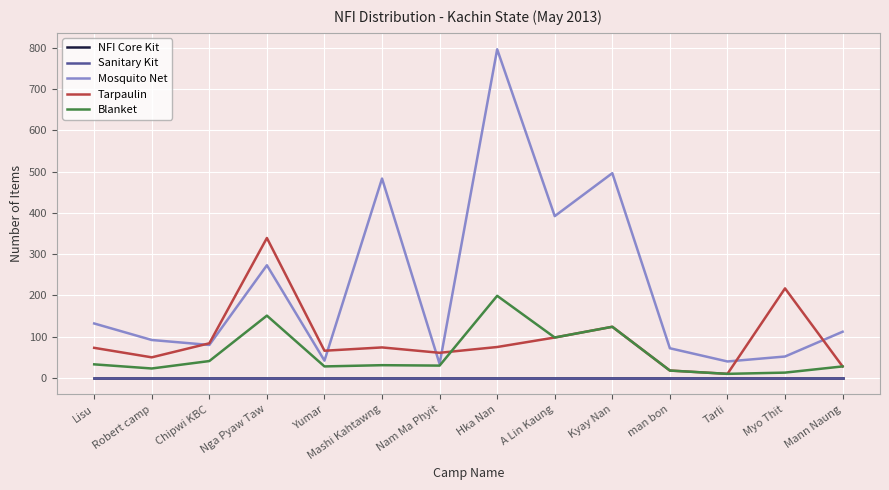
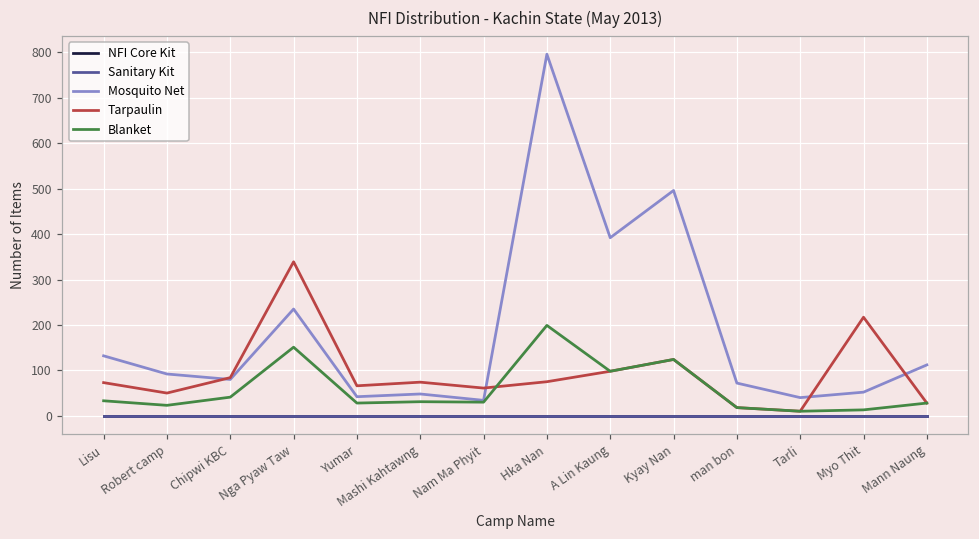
  {
    "Sanitary Kit": {
      "Lisu": 0,
      "Robert camp": 0,
      "Chipwi KBC": 0,
      "Nga Pyaw Taw": 0,
      "Yumar": 0,
      "Mashi Kahtawng": 0,
      "Nam Ma Phyit": 0,
      "Hka Nan": 0,
      "A Lin Kaung": 0,
      "Kyay Nan": 0,
      "man bon": 0,
      "Tarli": 0,
      "Myo Thit": 0,
      "Mann Naung": 0
    },
    "Mosquito Net": {
      "Lisu": 130,
      "Robert camp": 90,
-     "Nga Pyaw Taw": 270,
+     "Nga Pyaw Taw": 240,
      "Yumar": 40,
-     "Mashi Kahtawng": 480,
+     "Mashi Kahtawng": 50,
      "Hka Nan": 800,
      "A Lin Kaung": 390,
      "Kyay Nan": 500,
      "man bon": 70,
      "Tarli": 40,
      "Myo Thit": 50,
      "Mann Naung": 110
    },
    "Tarpaulin": {
      "Lisu": 70,
      "Robert camp": 50,
      "Nga Pyaw Taw": 340,
      "Yumar": 70,
      "Mashi Kahtawng": 70,
      "Nam Ma Phyit": 60,
      "Hka Nan": 80,
      "Myo Thit": 220
    },
    "Blanket": {
      "Lisu": 30,
      "Robert camp": 20,
      "Chipwi KBC": 40,
      "Nga Pyaw Taw": 150,
      "Yumar": 30,
      "Mashi Kahtawng": 30,
      "Hka Nan": 200,
      "Myo Thit": 10
    }
  }
